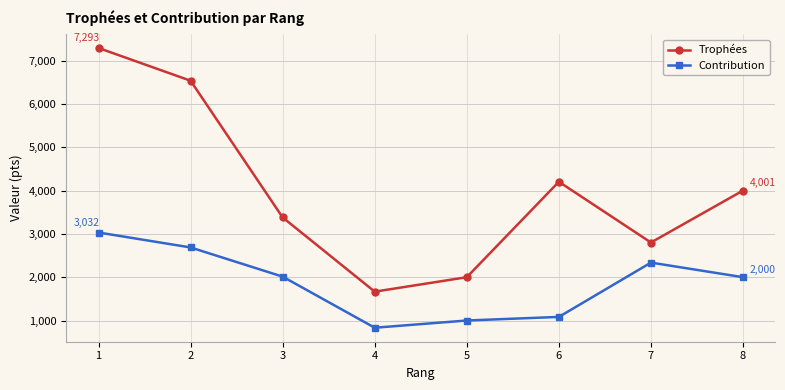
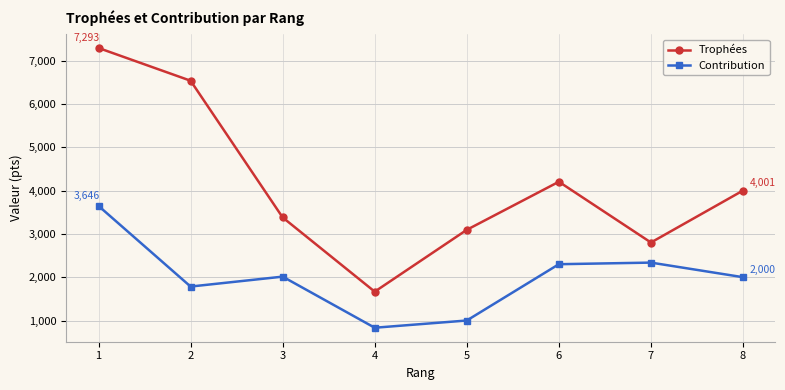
  {
    "Trophées": {
      "2": "6,500",
      "3": "3,400",
      "4": "1,700",
-     "5": "2,000",
+     "5": "3,100",
      "6": "4,200",
      "7": "2,800"
    },
    "Contribution": {
-     "1": "3,032",
-     "2": "2,700",
-     "6": "1,100",
+     "1": "3,646",
+     "2": "1,800",
+     "6": "2,300",
      "8": "2,000"
    }
  }
